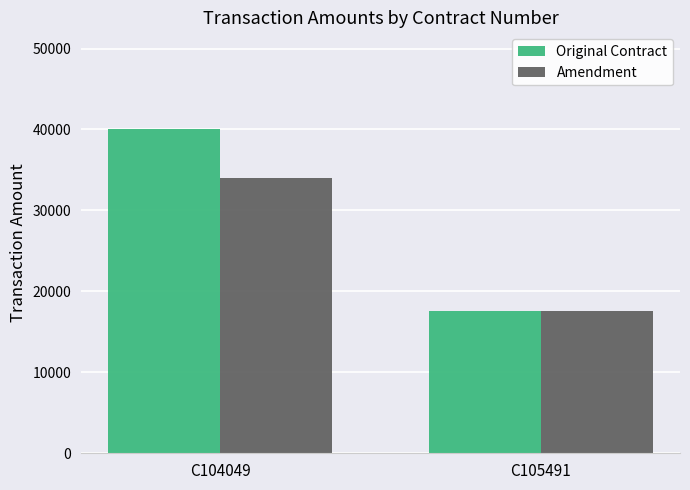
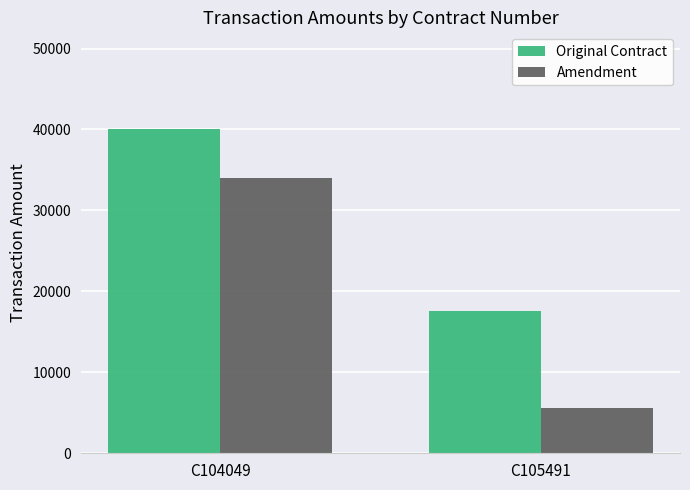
  {
    "Original Contract": {
      "C104049": 40000,
      "C105491": 18000
    },
    "Amendment": {
      "C104049": 34000,
-     "C105491": 18000
+     "C105491": 6000
    }
  }
